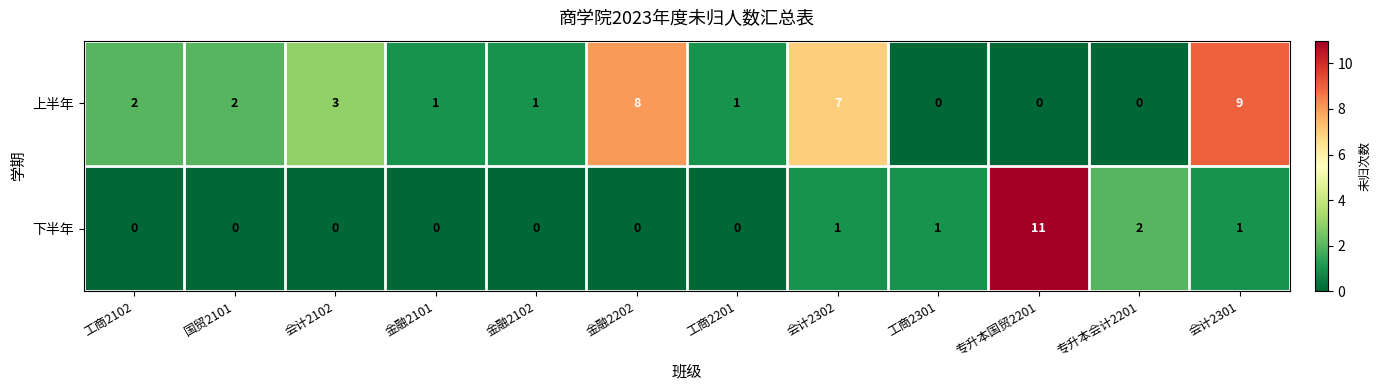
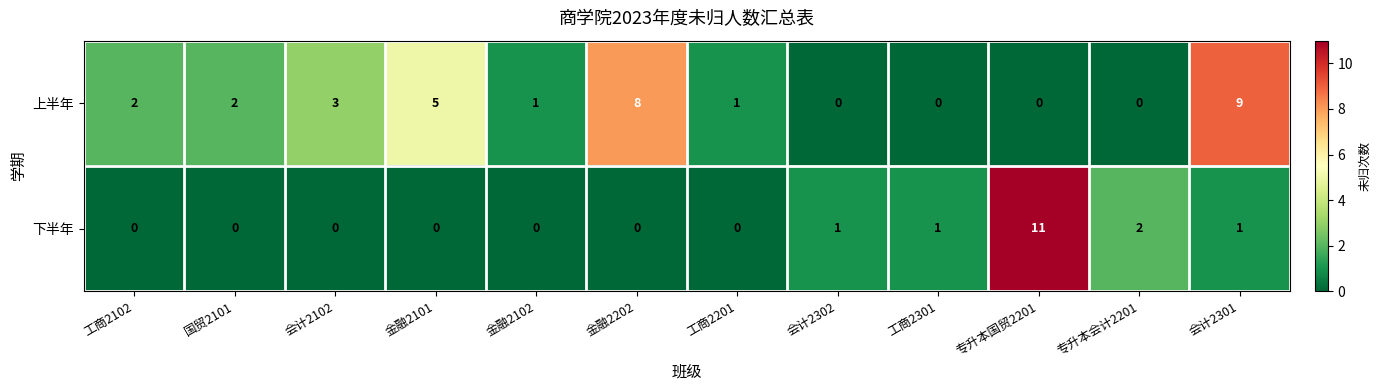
  {
    "上半年": {
      "工商2102": 2,
      "国贸2101": 2,
      "会计2102": 3,
-     "金融2101": 1,
+     "金融2101": 5,
      "金融2102": 1,
      "金融2202": 8,
      "工商2201": 1,
-     "会计2302": 7,
+     "会计2302": 0,
      "工商2301": 0,
      "专升本国贸2201": 0,
      "专升本会计2201": 0,
      "会计2301": 9
    },
    "下半年": {
      "工商2102": 0,
      "国贸2101": 0,
      "会计2102": 0,
      "金融2101": 0,
      "金融2102": 0,
      "金融2202": 0,
      "工商2201": 0,
      "会计2302": 1,
      "工商2301": 1,
      "专升本国贸2201": 11,
      "专升本会计2201": 2,
      "会计2301": 1
    }
  }
